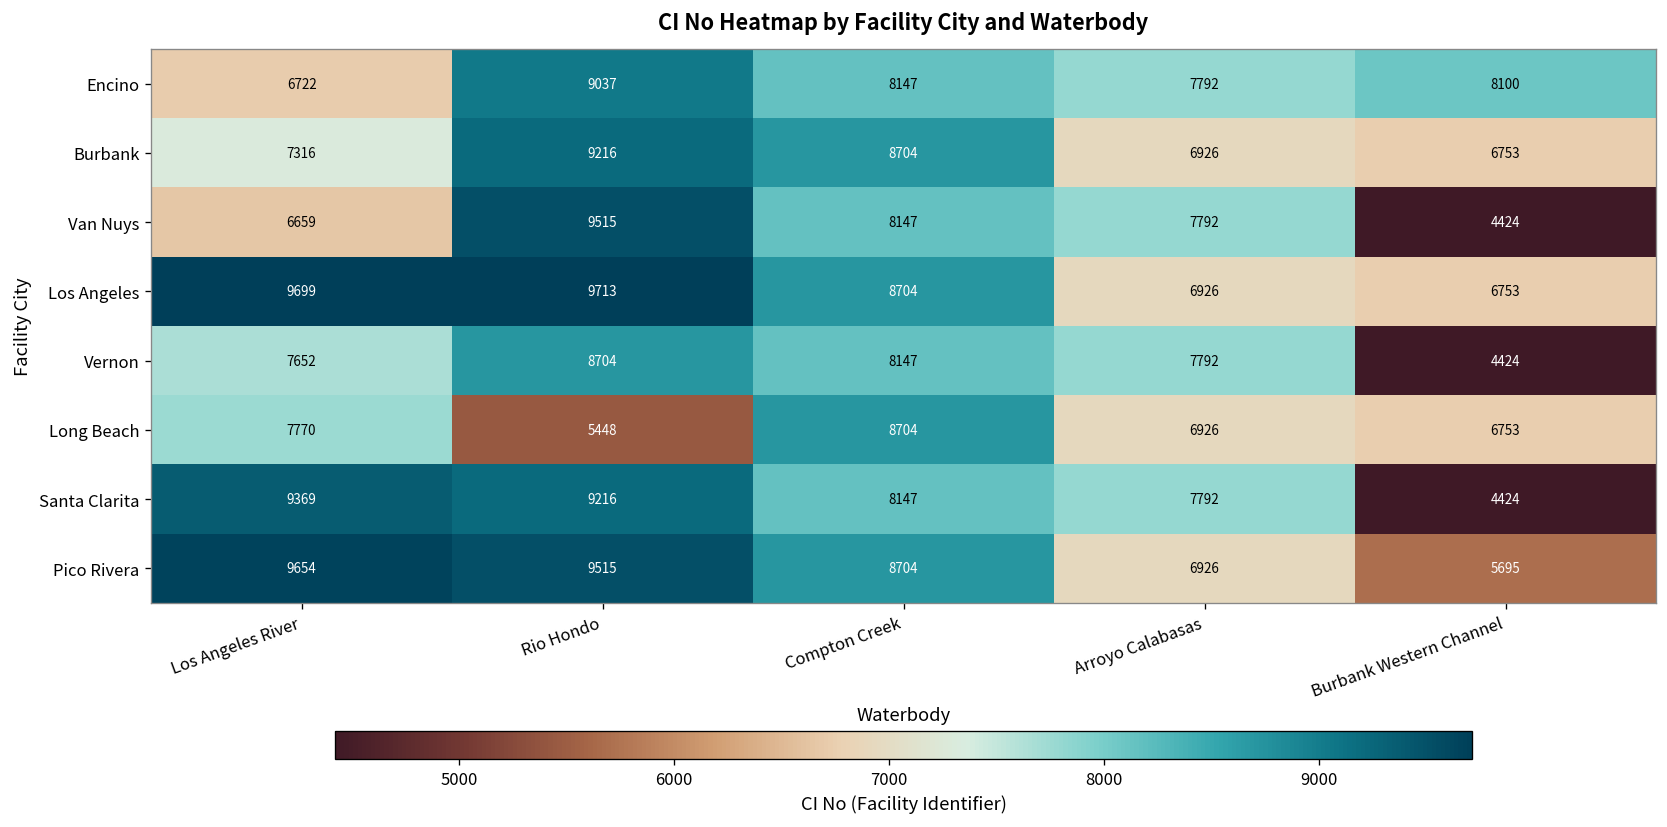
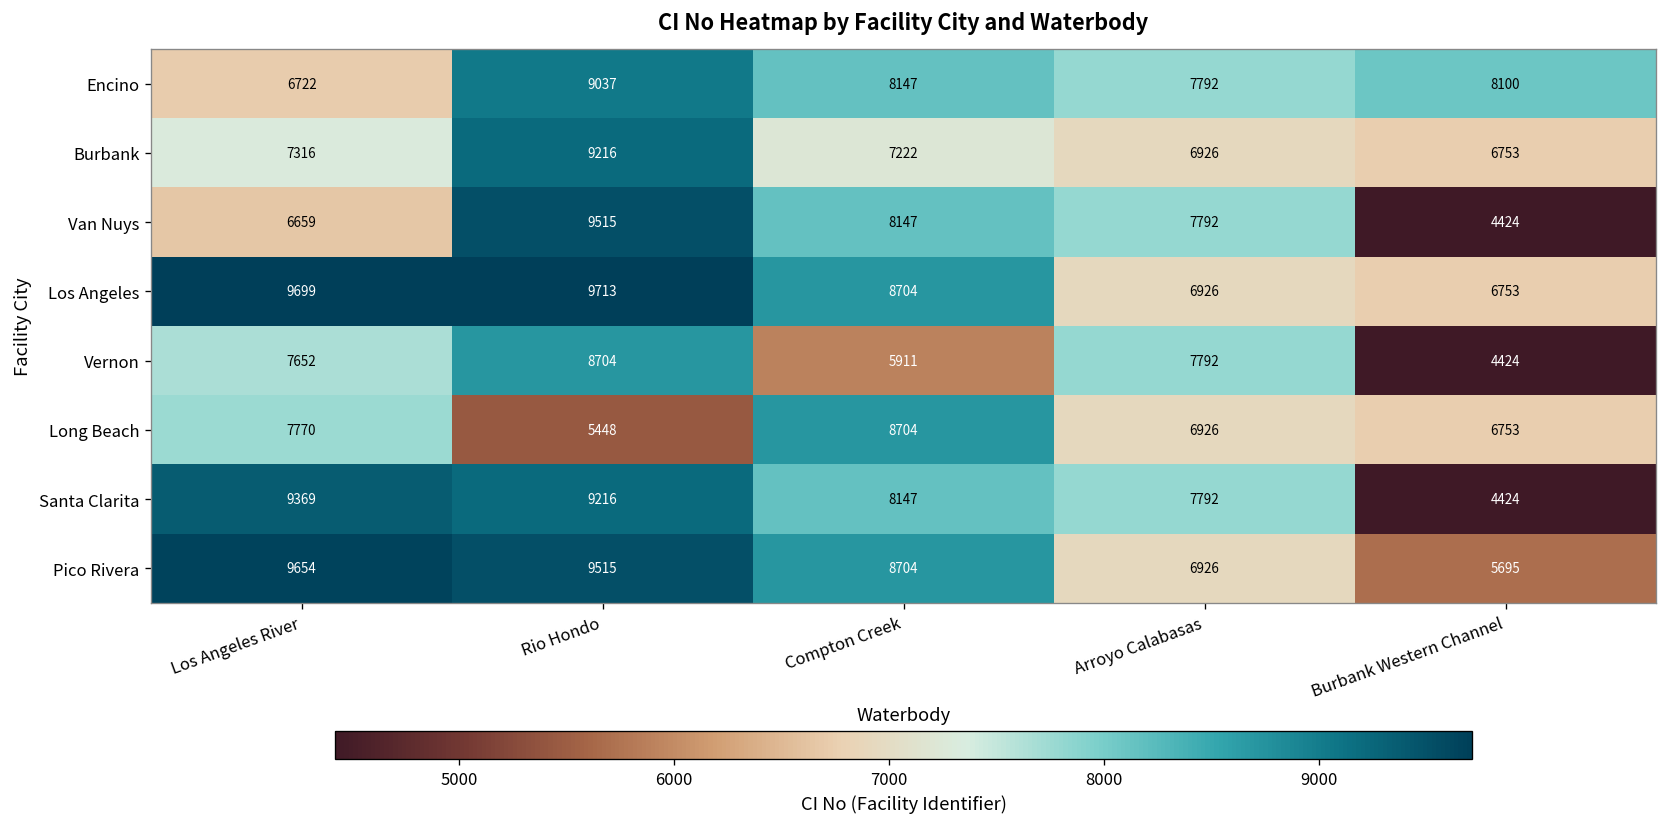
  {
    "Encino": {
      "Los Angeles River": 6722,
      "Rio Hondo": 9037,
      "Compton Creek": 8147,
      "Arroyo Calabasas": 7792,
      "Burbank Western Channel": 8100
    },
    "Burbank": {
      "Los Angeles River": 7316,
      "Rio Hondo": 9216,
-     "Compton Creek": 8704,
+     "Compton Creek": 7222,
      "Arroyo Calabasas": 6926,
      "Burbank Western Channel": 6753
    },
    "Van Nuys": {
      "Los Angeles River": 6659,
      "Rio Hondo": 9515,
      "Compton Creek": 8147,
      "Arroyo Calabasas": 7792,
      "Burbank Western Channel": 4424
    },
    "Los Angeles": {
      "Los Angeles River": 9699,
      "Rio Hondo": 9713,
      "Compton Creek": 8704,
      "Arroyo Calabasas": 6926,
      "Burbank Western Channel": 6753
    },
    "Vernon": {
      "Los Angeles River": 7652,
      "Rio Hondo": 8704,
-     "Compton Creek": 8147,
+     "Compton Creek": 5911,
      "Arroyo Calabasas": 7792,
      "Burbank Western Channel": 4424
    },
    "Long Beach": {
      "Los Angeles River": 7770,
      "Rio Hondo": 5448,
      "Compton Creek": 8704,
      "Arroyo Calabasas": 6926,
      "Burbank Western Channel": 6753
    },
    "Santa Clarita": {
      "Los Angeles River": 9369,
      "Rio Hondo": 9216,
      "Compton Creek": 8147,
      "Arroyo Calabasas": 7792,
      "Burbank Western Channel": 4424
    },
    "Pico Rivera": {
      "Los Angeles River": 9654,
      "Rio Hondo": 9515,
      "Compton Creek": 8704,
      "Arroyo Calabasas": 6926,
      "Burbank Western Channel": 5695
    }
  }
